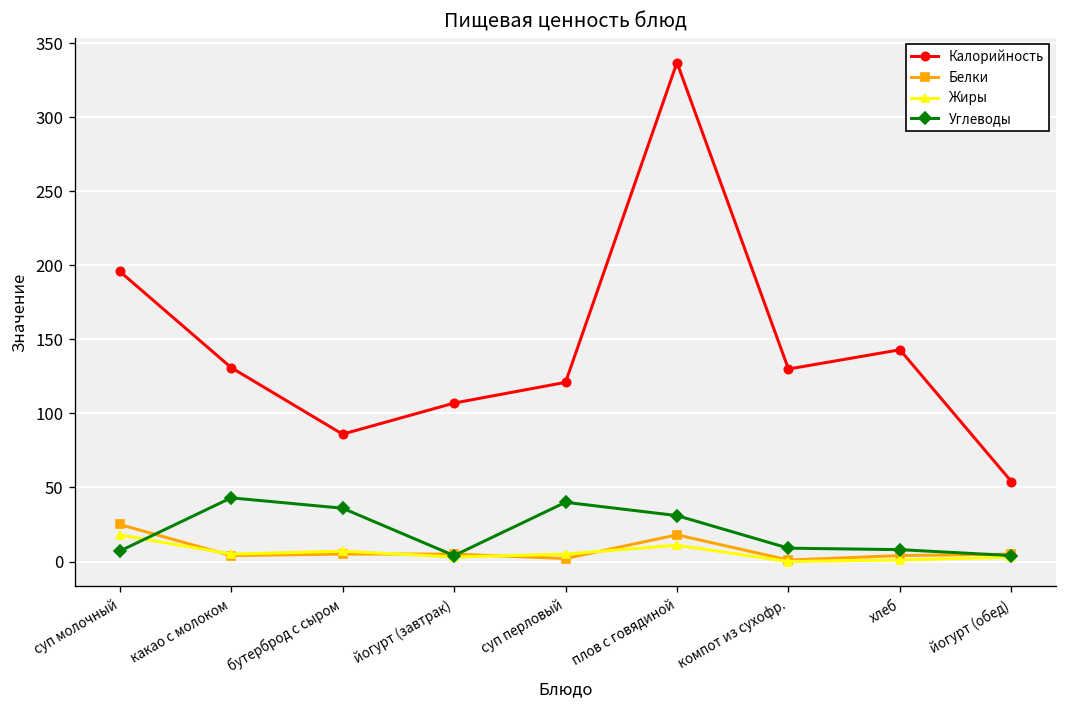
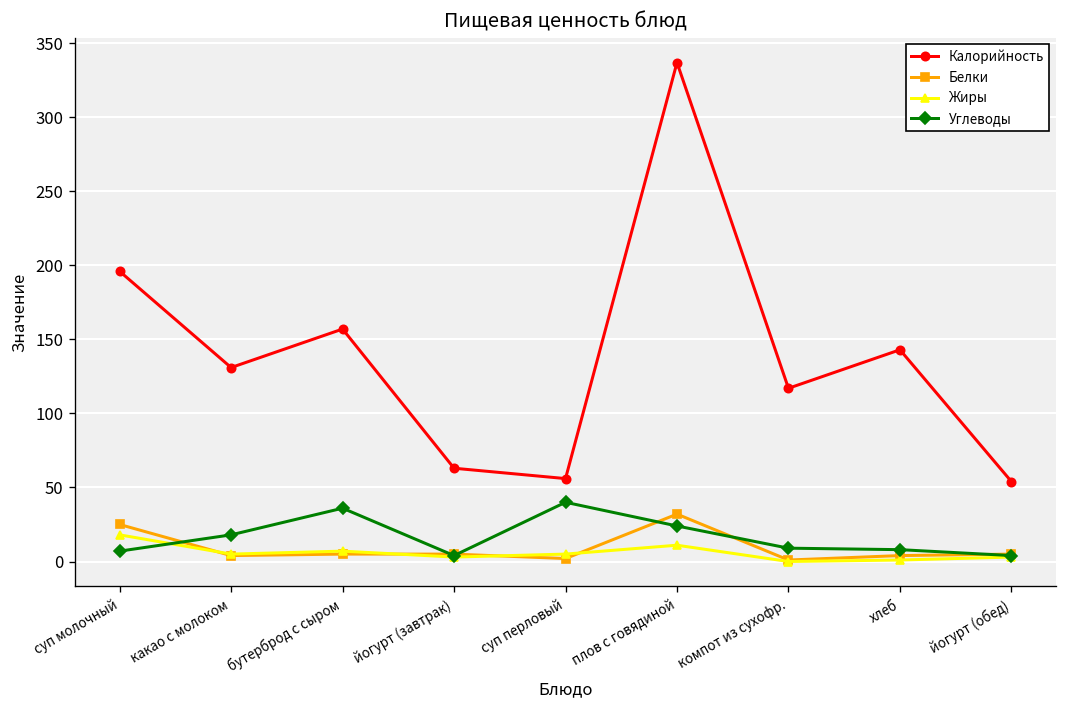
  {
    "Калорийность": {
      "суп молочный": 196,
      "какао с молоком": 131,
-     "бутерброд с сыром": 86,
-     "йогурт (завтрак)": 107,
-     "суп перловый": 121,
+     "бутерброд с сыром": 157,
+     "йогурт (завтрак)": 63,
+     "суп перловый": 56,
      "плов с говядиной": 337,
-     "компот из сухофр.": 130,
+     "компот из сухофр.": 117,
      "хлеб": 143,
      "йогурт (обед)": 54
    },
    "Белки": {
      "суп молочный": 25,
      "суп перловый": 2,
-     "плов с говядиной": 18,
+     "плов с говядиной": 32,
      "хлеб": 4
    },
    "Жиры": {
      "суп молочный": 18,
      "суп перловый": 5,
      "плов с говядиной": 11,
      "хлеб": 1
    },
    "Углеводы": {
      "суп молочный": 7,
-     "какао с молоком": 43,
+     "какао с молоком": 18,
      "бутерброд с сыром": 36,
      "суп перловый": 40,
-     "плов с говядиной": 31,
+     "плов с говядиной": 24,
      "компот из сухофр.": 9,
      "хлеб": 8
    }
  }
